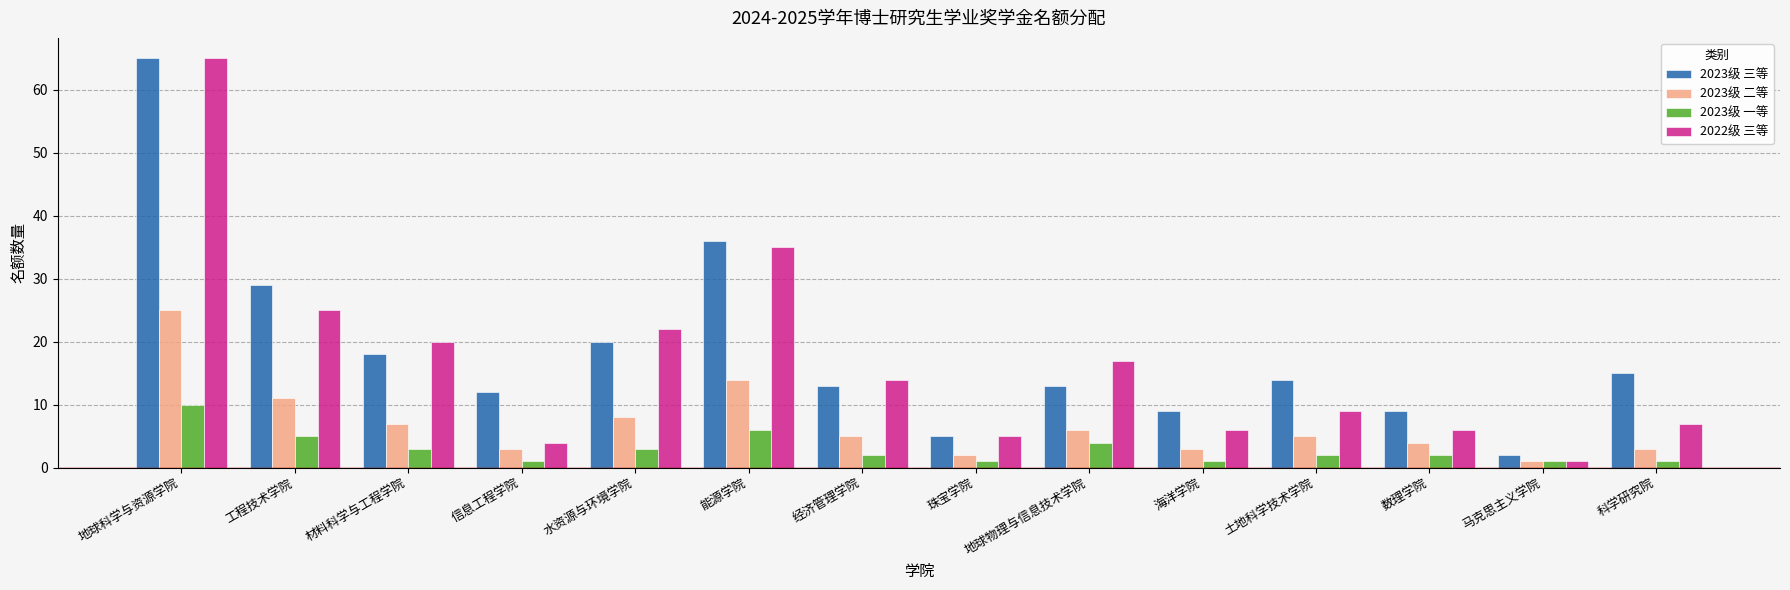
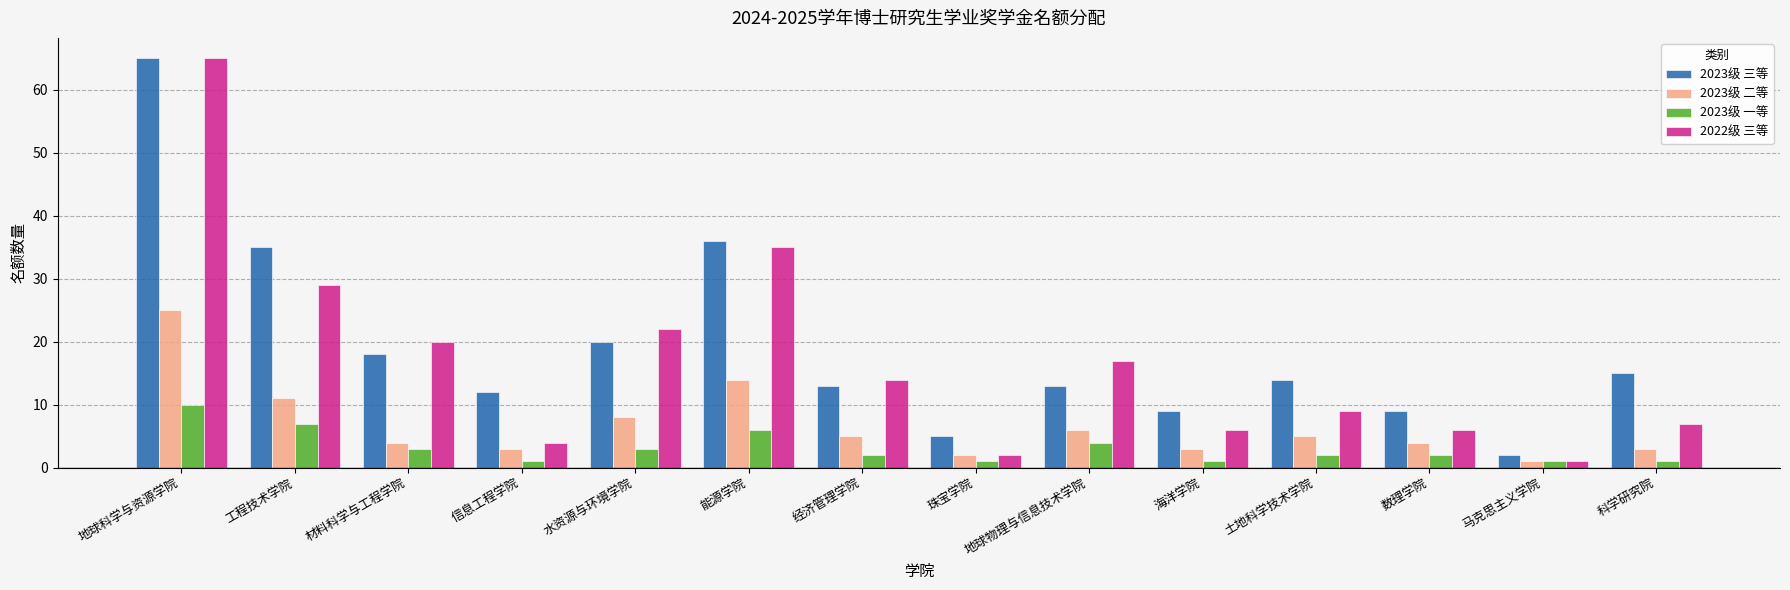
  {
    "2023级 三等": {
      "地球科学与资源学院": 65,
-     "工程技术学院": 29,
+     "工程技术学院": 35,
      "材料科学与工程学院": 18,
      "信息工程学院": 12,
      "水资源与环境学院": 20,
      "能源学院": 36,
      "经济管理学院": 13,
      "珠宝学院": 5,
      "地球物理与信息技术学院": 13,
      "海洋学院": 9,
      "土地科学技术学院": 14,
      "数理学院": 9,
      "马克思主义学院": 2,
      "科学研究院": 15
    },
    "2023级 二等": {
      "地球科学与资源学院": 25,
      "工程技术学院": 11,
-     "材料科学与工程学院": 7,
+     "材料科学与工程学院": 4,
      "信息工程学院": 3,
      "水资源与环境学院": 8,
      "能源学院": 14,
      "经济管理学院": 5,
      "珠宝学院": 2,
      "地球物理与信息技术学院": 6,
      "海洋学院": 3,
      "土地科学技术学院": 5,
      "数理学院": 4,
      "马克思主义学院": 1,
      "科学研究院": 3
    },
    "2023级 一等": {
      "地球科学与资源学院": 10,
-     "工程技术学院": 5,
+     "工程技术学院": 7,
      "材料科学与工程学院": 3,
      "信息工程学院": 1,
      "水资源与环境学院": 3,
      "能源学院": 6,
      "经济管理学院": 2,
      "珠宝学院": 1,
      "地球物理与信息技术学院": 4,
      "海洋学院": 1,
      "土地科学技术学院": 2,
      "数理学院": 2,
      "马克思主义学院": 1,
      "科学研究院": 1
    },
    "2022级 三等": {
      "地球科学与资源学院": 65,
-     "工程技术学院": 25,
+     "工程技术学院": 29,
      "材料科学与工程学院": 20,
      "信息工程学院": 4,
      "水资源与环境学院": 22,
      "能源学院": 35,
      "经济管理学院": 14,
-     "珠宝学院": 5,
+     "珠宝学院": 2,
      "地球物理与信息技术学院": 17,
      "海洋学院": 6,
      "土地科学技术学院": 9,
      "数理学院": 6,
      "马克思主义学院": 1,
      "科学研究院": 7
    }
  }
